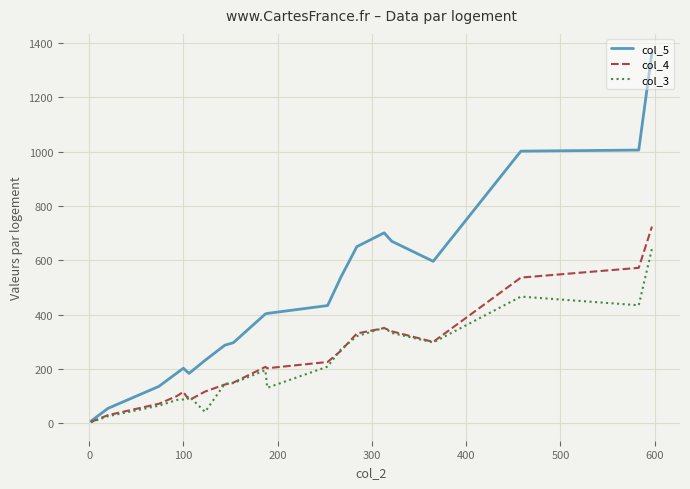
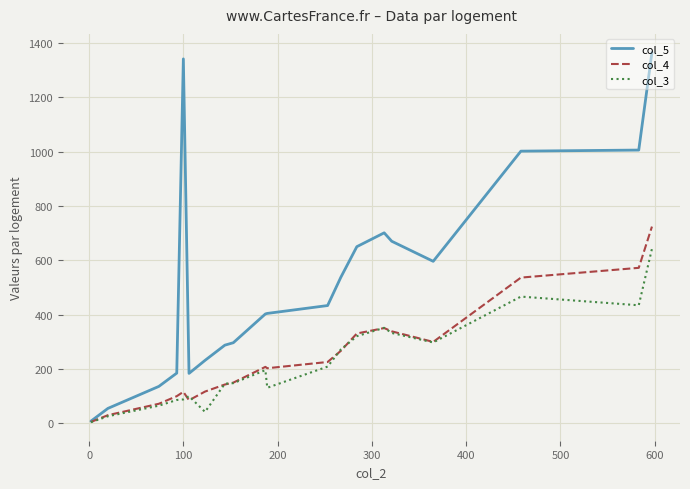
  {
    "col_5": {
-     "100": 200
+     "100": 1340
    },
    "col_4": {
      "100": 120
    },
    "col_3": {
      "100": 90
    }
  }
